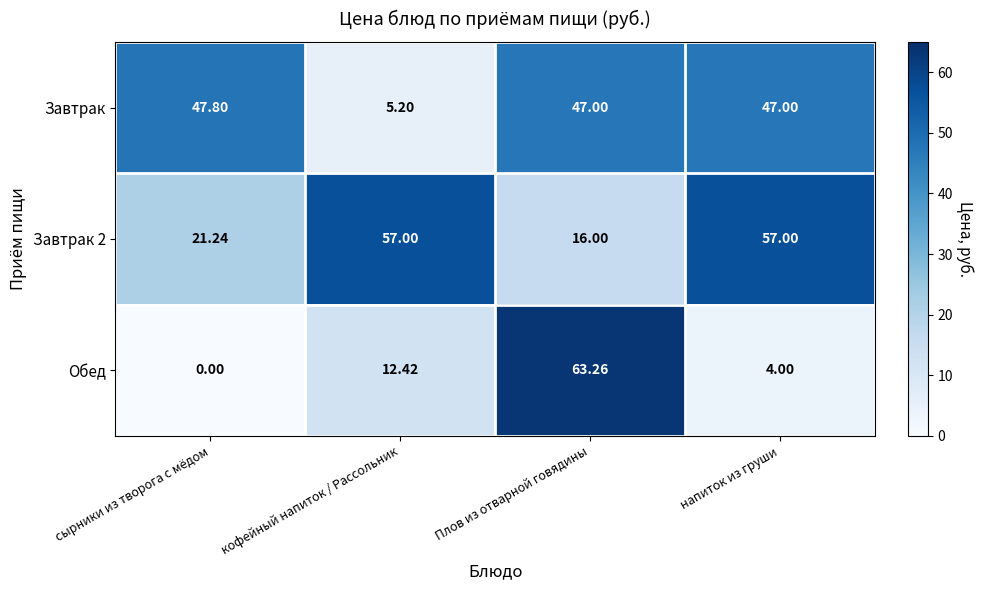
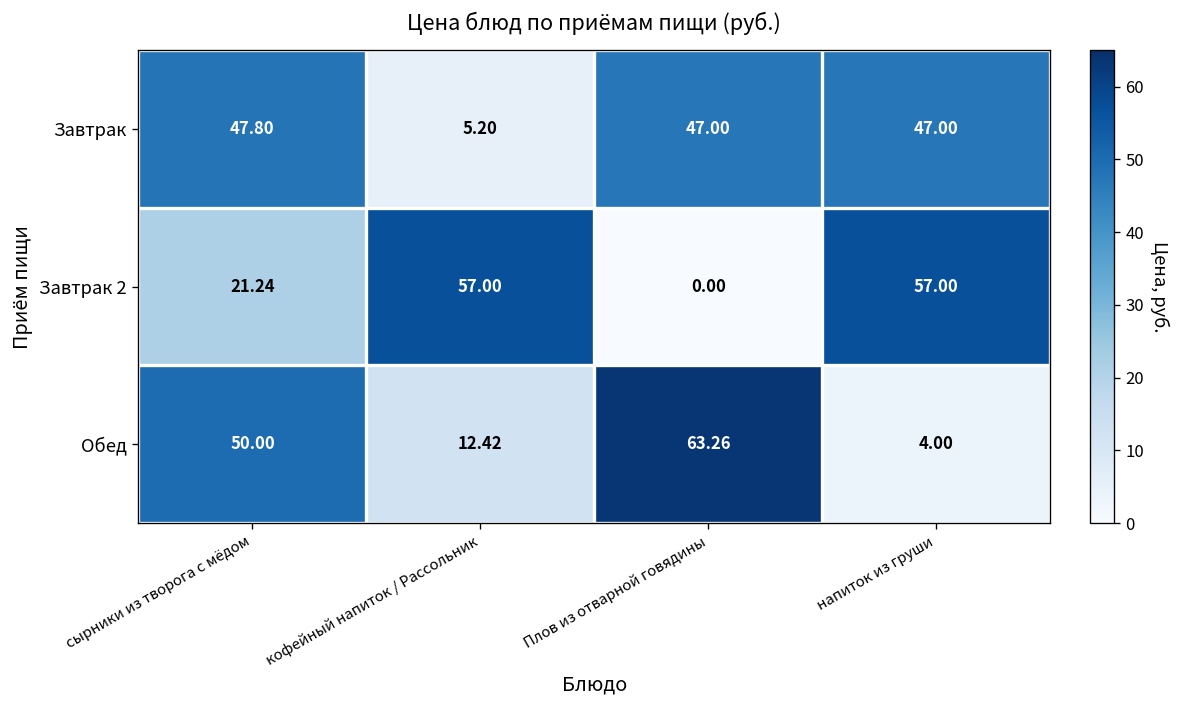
  {
    "Завтрак": {
      "сырники из творога с мёдом": 47.80,
      "кофейный напиток / Рассольник": 5.20,
      "Плов из отварной говядины": 47.00,
      "напиток из груши": 47.00
    },
    "Завтрак 2": {
      "сырники из творога с мёдом": 21.24,
      "кофейный напиток / Рассольник": 57.00,
-     "Плов из отварной говядины": 16.00,
+     "Плов из отварной говядины": 0.00,
      "напиток из груши": 57.00
    },
    "Обед": {
-     "сырники из творога с мёдом": 0.00,
+     "сырники из творога с мёдом": 50.00,
      "кофейный напиток / Рассольник": 12.42,
      "Плов из отварной говядины": 63.26,
      "напиток из груши": 4.00
    }
  }
